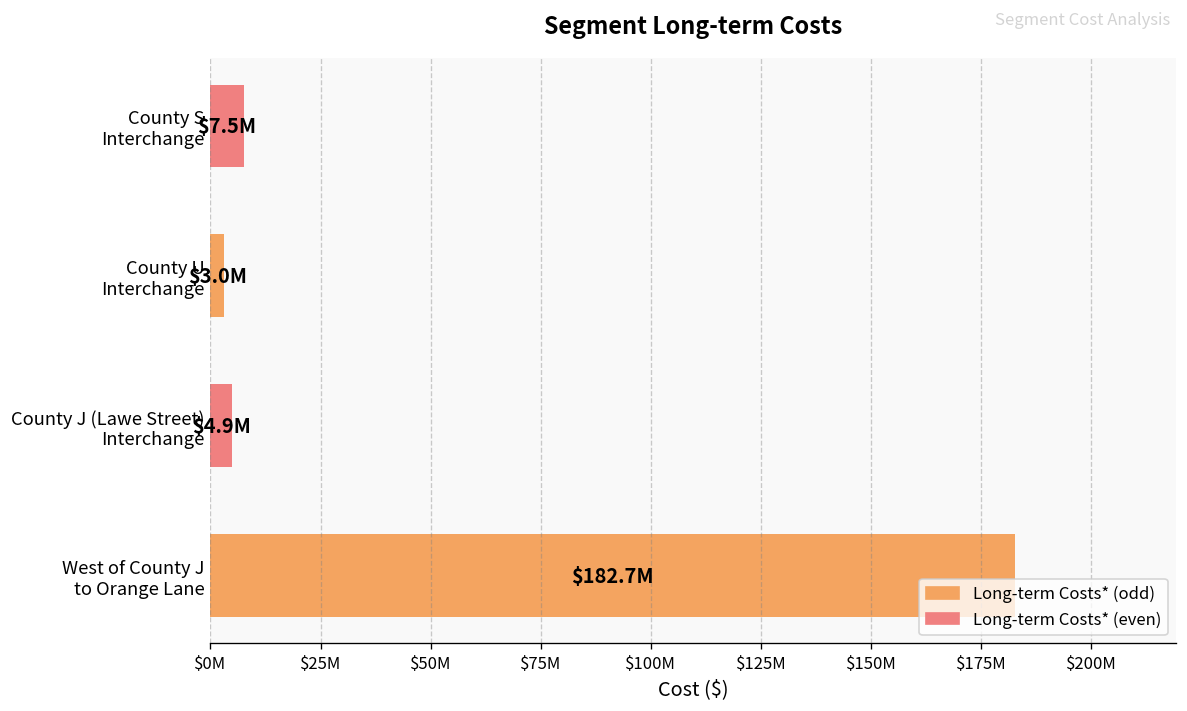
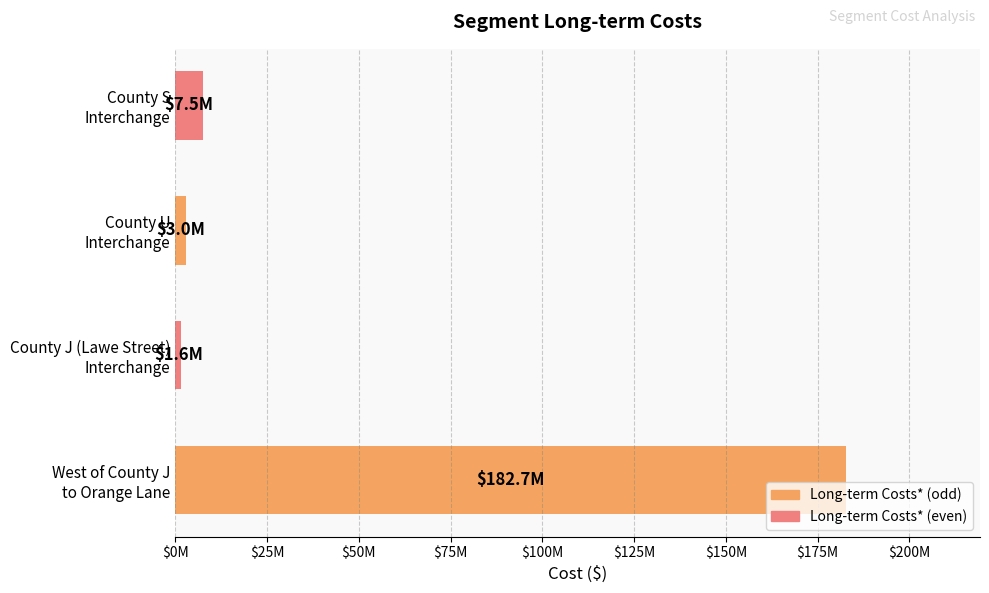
  {
    "County S Interchange": "$7.5M",
    "County U Interchange": "$3.0M",
-   "County J (Lawe Street) Interchange": "$4.9M",
+   "County J (Lawe Street) Interchange": "$1.6M",
    "West of County J to Orange Lane": "$182.7M"
  }
